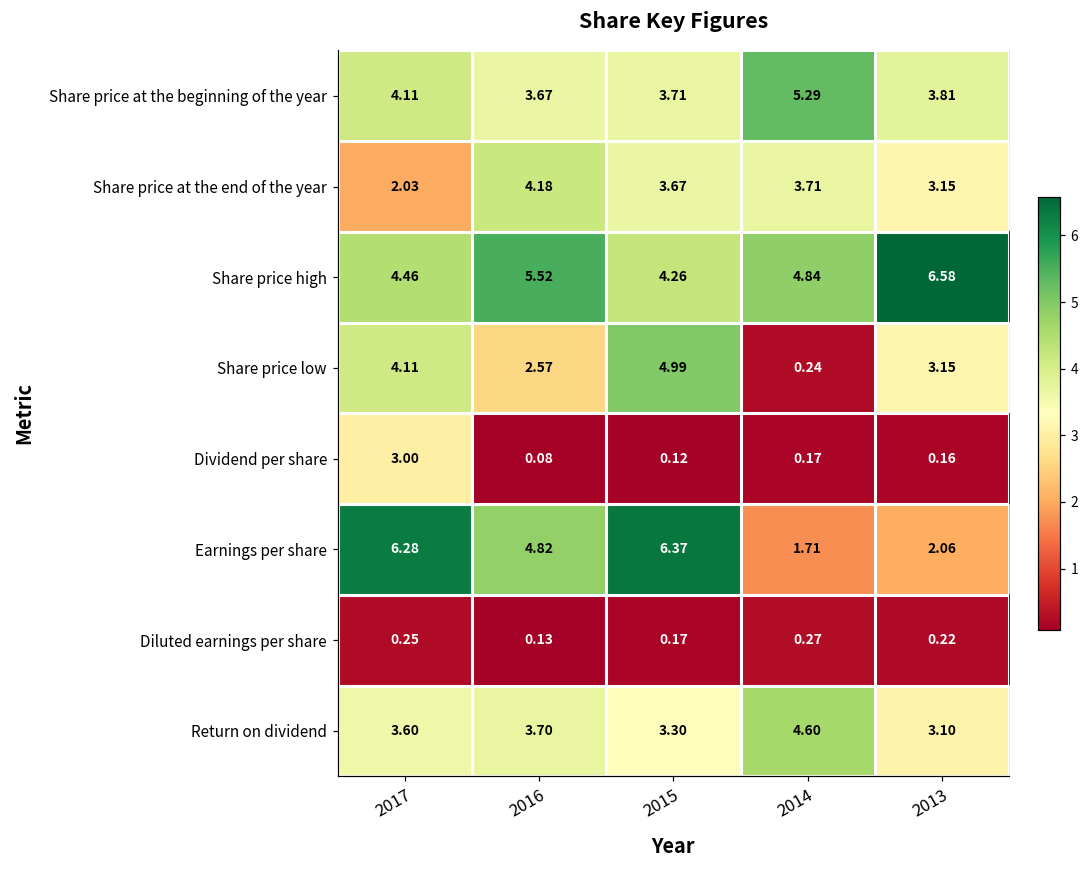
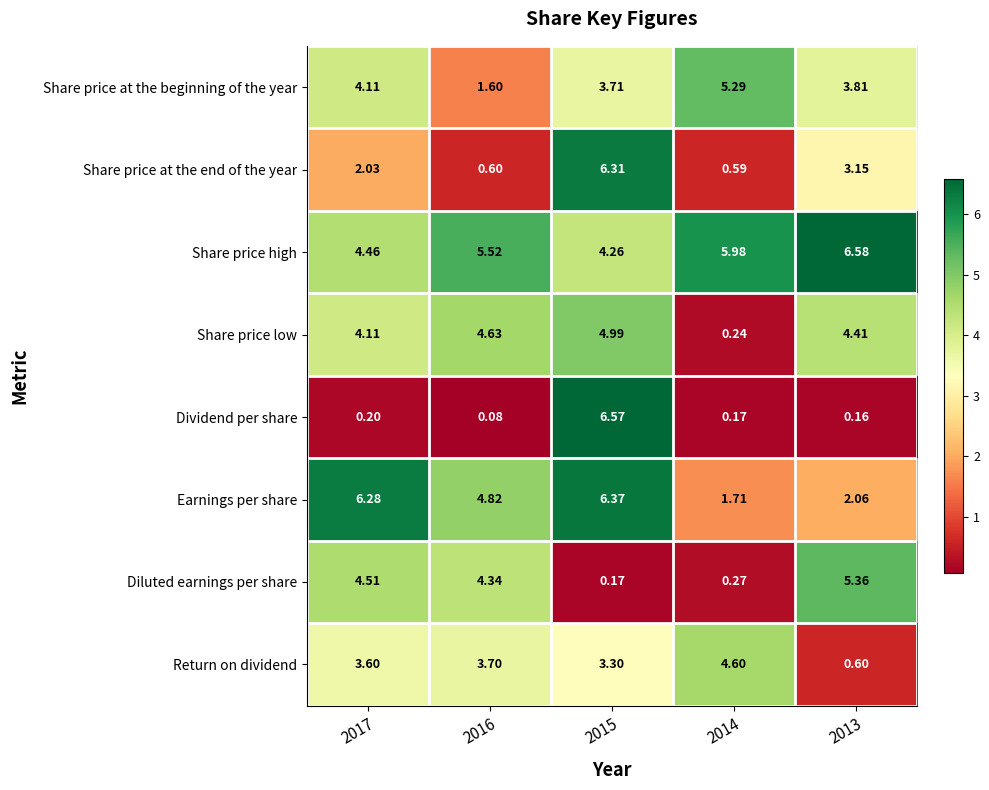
  {
    "Share price at the beginning of the year": {
      "2017": 4.11,
-     "2016": 3.67,
+     "2016": 1.60,
      "2015": 3.71,
      "2014": 5.29,
      "2013": 3.81
    },
    "Share price at the end of the year": {
      "2017": 2.03,
-     "2016": 4.18,
-     "2015": 3.67,
-     "2014": 3.71,
+     "2016": 0.60,
+     "2015": 6.31,
+     "2014": 0.59,
      "2013": 3.15
    },
    "Share price high": {
      "2017": 4.46,
      "2016": 5.52,
      "2015": 4.26,
-     "2014": 4.84,
+     "2014": 5.98,
      "2013": 6.58
    },
    "Share price low": {
      "2017": 4.11,
-     "2016": 2.57,
+     "2016": 4.63,
      "2015": 4.99,
      "2014": 0.24,
-     "2013": 3.15
+     "2013": 4.41
    },
    "Dividend per share": {
-     "2017": 3.00,
+     "2017": 0.20,
      "2016": 0.08,
-     "2015": 0.12,
+     "2015": 6.57,
      "2014": 0.17,
      "2013": 0.16
    },
    "Earnings per share": {
      "2017": 6.28,
      "2016": 4.82,
      "2015": 6.37,
      "2014": 1.71,
      "2013": 2.06
    },
    "Diluted earnings per share": {
-     "2017": 0.25,
-     "2016": 0.13,
+     "2017": 4.51,
+     "2016": 4.34,
      "2015": 0.17,
      "2014": 0.27,
-     "2013": 0.22
+     "2013": 5.36
    },
    "Return on dividend": {
      "2017": 3.60,
      "2016": 3.70,
      "2015": 3.30,
      "2014": 4.60,
-     "2013": 3.10
+     "2013": 0.60
    }
  }
